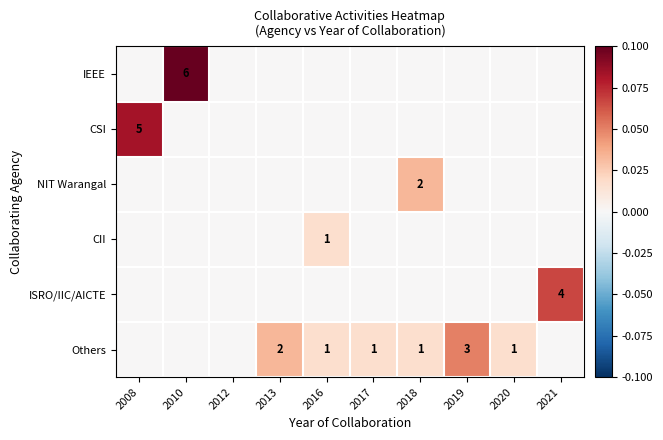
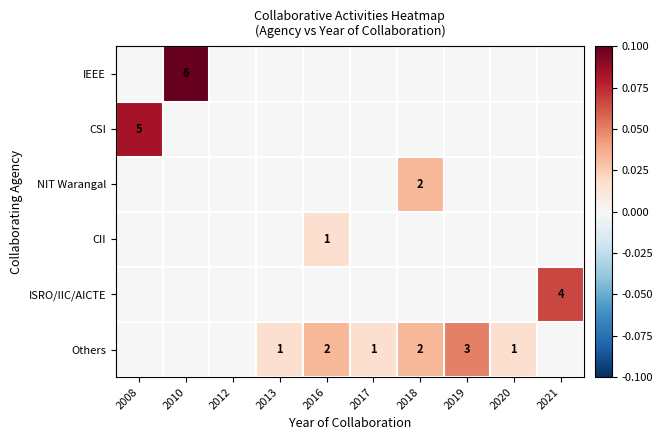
  {
    "IEEE": {
      "2010": 6
    },
    "CSI": {
      "2008": 5
    },
    "NIT Warangal": {
      "2018": 2
    },
    "CII": {
      "2016": 1
    },
    "ISRO/IIC/AICTE": {
      "2021": 4
    },
    "Others": {
-     "2013": 2,
-     "2016": 1,
+     "2013": 1,
+     "2016": 2,
      "2017": 1,
-     "2018": 1,
+     "2018": 2,
      "2019": 3,
      "2020": 1
    }
  }
